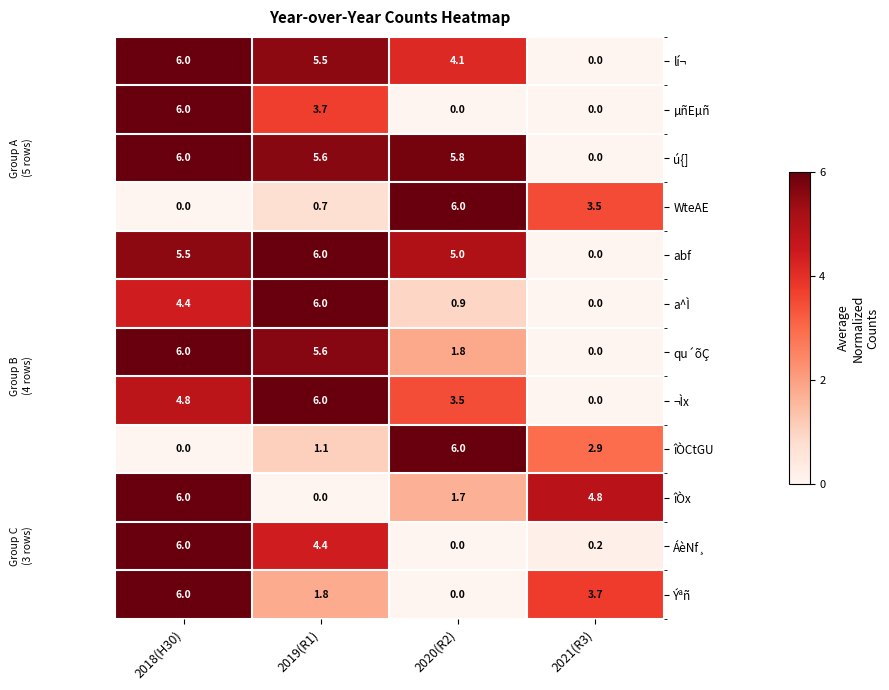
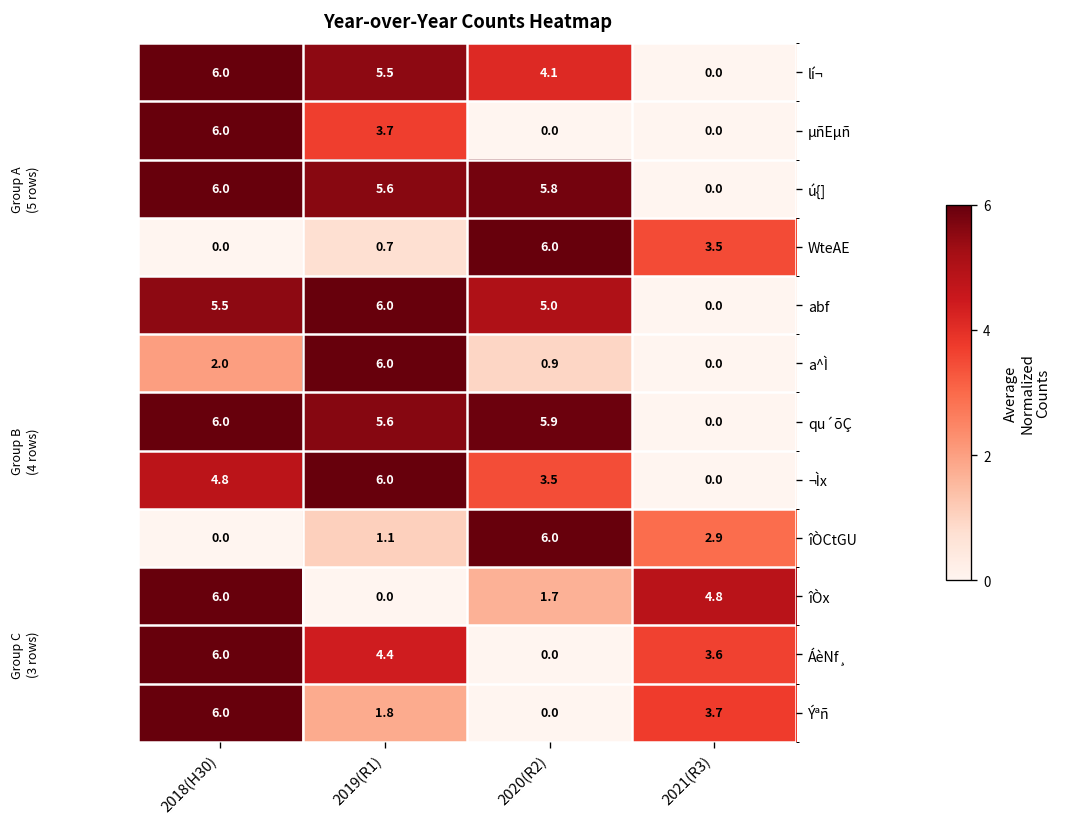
  {
    "lí¬": {
      "2018(H30)": 6.0,
      "2019(R1)": 5.5,
      "2020(R2)": 4.1,
      "2021(R3)": 0.0
    },
    "µñEµñ": {
      "2018(H30)": 6.0,
      "2019(R1)": 3.7,
      "2020(R2)": 0.0,
      "2021(R3)": 0.0
    },
    "ú{]": {
      "2018(H30)": 6.0,
      "2019(R1)": 5.6,
      "2020(R2)": 5.8,
      "2021(R3)": 0.0
    },
    "WteAE": {
      "2018(H30)": 0.0,
      "2019(R1)": 0.7,
      "2020(R2)": 6.0,
      "2021(R3)": 3.5
    },
    "abf": {
      "2018(H30)": 5.5,
      "2019(R1)": 6.0,
      "2020(R2)": 5.0,
      "2021(R3)": 0.0
    },
    "a^Ì": {
-     "2018(H30)": 4.4,
+     "2018(H30)": 2.0,
      "2019(R1)": 6.0,
      "2020(R2)": 0.9,
      "2021(R3)": 0.0
    },
    "qu´õÇ": {
      "2018(H30)": 6.0,
      "2019(R1)": 5.6,
-     "2020(R2)": 1.8,
+     "2020(R2)": 5.9,
      "2021(R3)": 0.0
    },
    "¬Ìx": {
      "2018(H30)": 4.8,
      "2019(R1)": 6.0,
      "2020(R2)": 3.5,
      "2021(R3)": 0.0
    },
    "îÒCtGU": {
      "2018(H30)": 0.0,
      "2019(R1)": 1.1,
      "2020(R2)": 6.0,
      "2021(R3)": 2.9
    },
    "îÒx": {
      "2018(H30)": 6.0,
      "2019(R1)": 0.0,
      "2020(R2)": 1.7,
      "2021(R3)": 4.8
    },
    "ÁèNf¸": {
      "2018(H30)": 6.0,
      "2019(R1)": 4.4,
      "2020(R2)": 0.0,
-     "2021(R3)": 0.2
+     "2021(R3)": 3.6
    },
    "Ýªñ": {
      "2018(H30)": 6.0,
      "2019(R1)": 1.8,
      "2020(R2)": 0.0,
      "2021(R3)": 3.7
    }
  }
